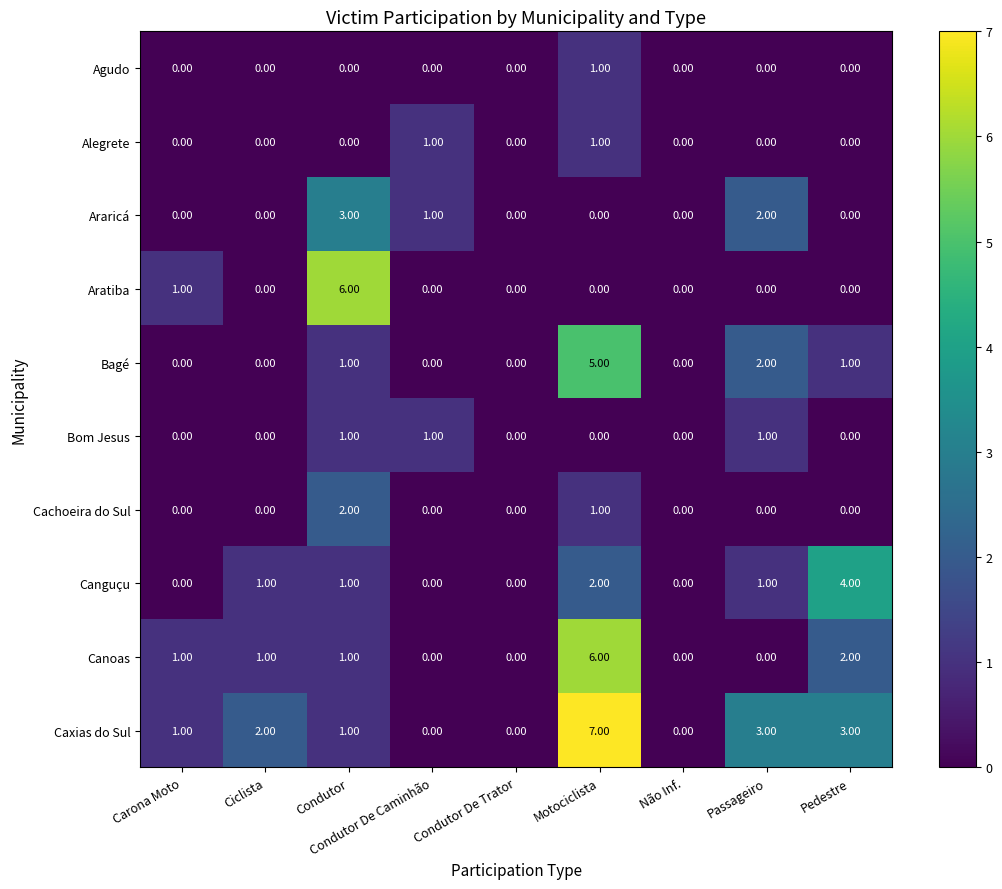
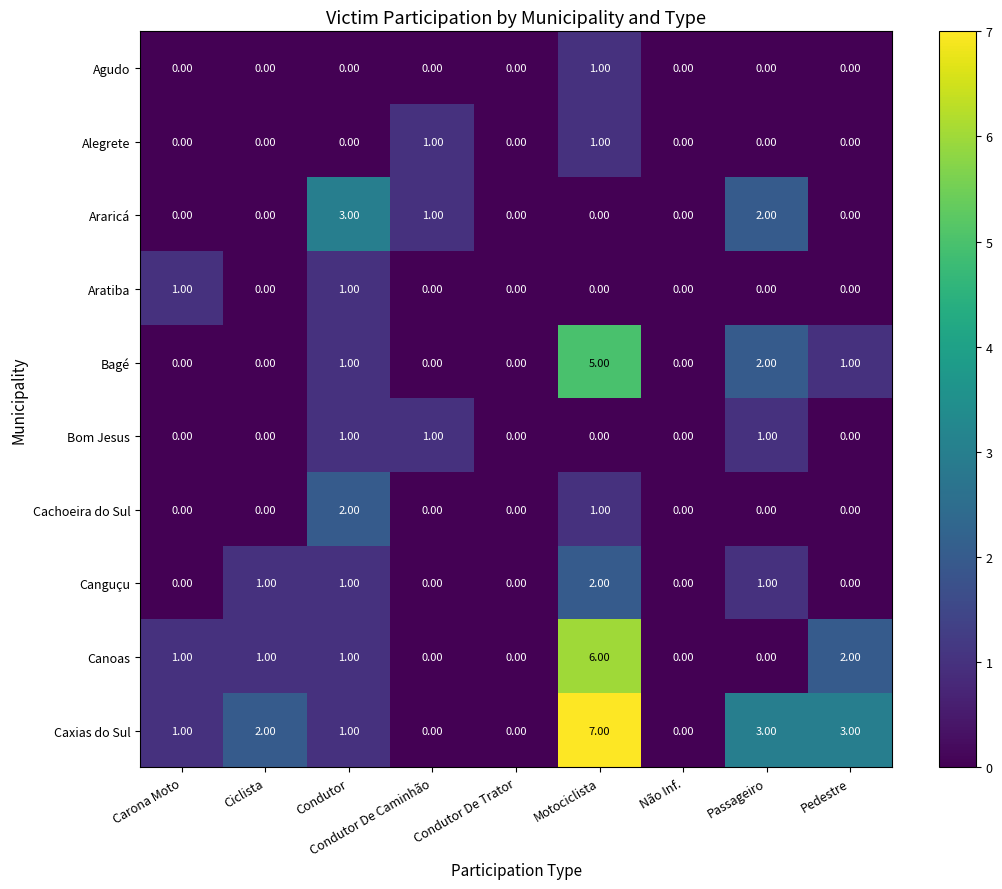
  {
    "Agudo": {
      "Carona Moto": 0.00,
      "Ciclista": 0.00,
      "Condutor": 0.00,
      "Condutor De Caminhão": 0.00,
      "Condutor De Trator": 0.00,
      "Motociclista": 1.00,
      "Não Inf.": 0.00,
      "Passageiro": 0.00,
      "Pedestre": 0.00
    },
    "Alegrete": {
      "Carona Moto": 0.00,
      "Ciclista": 0.00,
      "Condutor": 0.00,
      "Condutor De Caminhão": 1.00,
      "Condutor De Trator": 0.00,
      "Motociclista": 1.00,
      "Não Inf.": 0.00,
      "Passageiro": 0.00,
      "Pedestre": 0.00
    },
    "Araricá": {
      "Carona Moto": 0.00,
      "Ciclista": 0.00,
      "Condutor": 3.00,
      "Condutor De Caminhão": 1.00,
      "Condutor De Trator": 0.00,
      "Motociclista": 0.00,
      "Não Inf.": 0.00,
      "Passageiro": 2.00,
      "Pedestre": 0.00
    },
    "Aratiba": {
      "Carona Moto": 1.00,
      "Ciclista": 0.00,
-     "Condutor": 6.00,
+     "Condutor": 1.00,
      "Condutor De Caminhão": 0.00,
      "Condutor De Trator": 0.00,
      "Motociclista": 0.00,
      "Não Inf.": 0.00,
      "Passageiro": 0.00,
      "Pedestre": 0.00
    },
    "Bagé": {
      "Carona Moto": 0.00,
      "Ciclista": 0.00,
      "Condutor": 1.00,
      "Condutor De Caminhão": 0.00,
      "Condutor De Trator": 0.00,
      "Motociclista": 5.00,
      "Não Inf.": 0.00,
      "Passageiro": 2.00,
      "Pedestre": 1.00
    },
    "Bom Jesus": {
      "Carona Moto": 0.00,
      "Ciclista": 0.00,
      "Condutor": 1.00,
      "Condutor De Caminhão": 1.00,
      "Condutor De Trator": 0.00,
      "Motociclista": 0.00,
      "Não Inf.": 0.00,
      "Passageiro": 1.00,
      "Pedestre": 0.00
    },
    "Cachoeira do Sul": {
      "Carona Moto": 0.00,
      "Ciclista": 0.00,
      "Condutor": 2.00,
      "Condutor De Caminhão": 0.00,
      "Condutor De Trator": 0.00,
      "Motociclista": 1.00,
      "Não Inf.": 0.00,
      "Passageiro": 0.00,
      "Pedestre": 0.00
    },
    "Canguçu": {
      "Carona Moto": 0.00,
      "Ciclista": 1.00,
      "Condutor": 1.00,
      "Condutor De Caminhão": 0.00,
      "Condutor De Trator": 0.00,
      "Motociclista": 2.00,
      "Não Inf.": 0.00,
      "Passageiro": 1.00,
-     "Pedestre": 4.00
+     "Pedestre": 0.00
    },
    "Canoas": {
      "Carona Moto": 1.00,
      "Ciclista": 1.00,
      "Condutor": 1.00,
      "Condutor De Caminhão": 0.00,
      "Condutor De Trator": 0.00,
      "Motociclista": 6.00,
      "Não Inf.": 0.00,
      "Passageiro": 0.00,
      "Pedestre": 2.00
    },
    "Caxias do Sul": {
      "Carona Moto": 1.00,
      "Ciclista": 2.00,
      "Condutor": 1.00,
      "Condutor De Caminhão": 0.00,
      "Condutor De Trator": 0.00,
      "Motociclista": 7.00,
      "Não Inf.": 0.00,
      "Passageiro": 3.00,
      "Pedestre": 3.00
    }
  }
